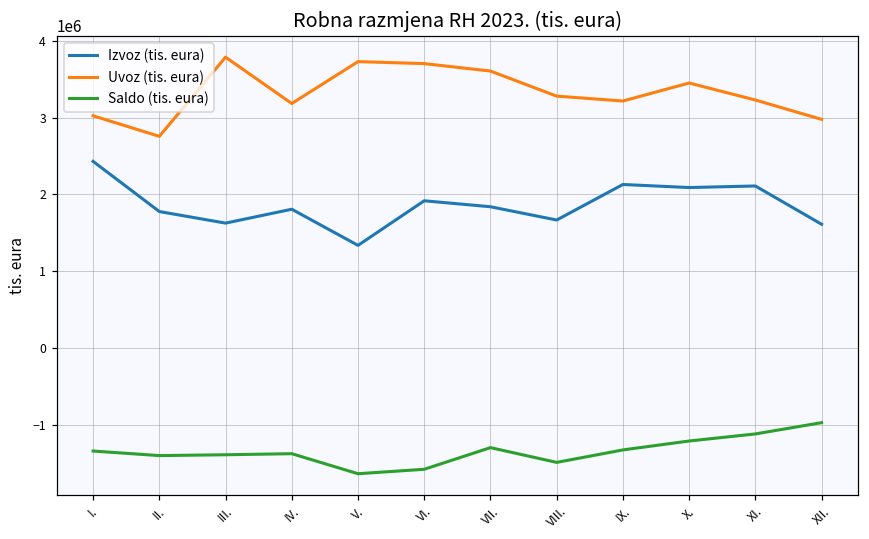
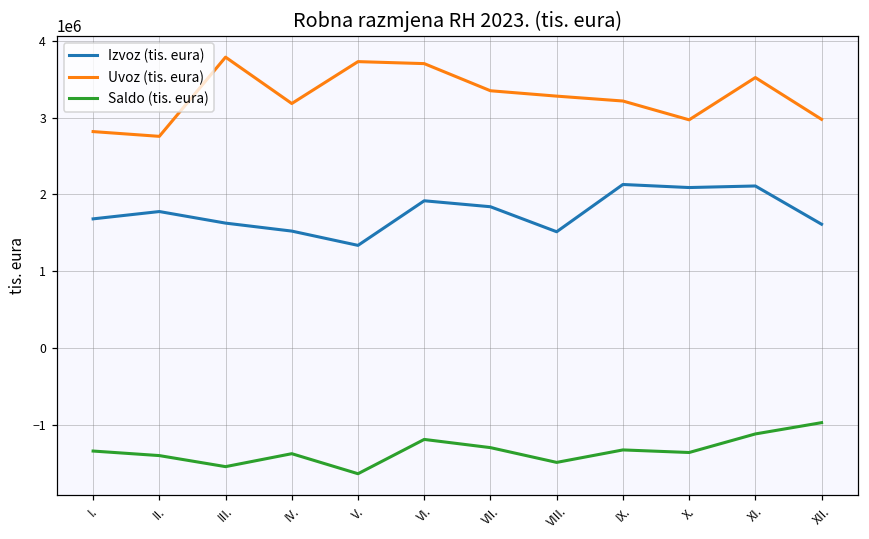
  {
    "Izvoz (tis. eura)": {
-     "I.": 2400000,
+     "I.": 1700000,
      "II.": 1800000,
      "III.": 1600000,
-     "IV.": 1800000,
+     "IV.": 1500000,
      "V.": 1300000,
      "VI.": 1900000,
      "VII.": 1800000,
-     "VIII.": 1700000,
+     "VIII.": 1500000,
      "IX.": 2100000,
      "X.": 2100000,
      "XI.": 2100000,
      "XII.": 1600000
    },
    "Uvoz (tis. eura)": {
-     "I.": 3000000,
+     "I.": 2800000,
      "II.": 2800000,
      "III.": 3800000,
      "IV.": 3200000,
      "V.": 3700000,
      "VI.": 3700000,
-     "VII.": 3600000,
+     "VII.": 3300000,
      "VIII.": 3300000,
      "IX.": 3200000,
-     "X.": 3500000,
-     "XI.": 3200000,
+     "X.": 3000000,
+     "XI.": 3500000,
      "XII.": 3000000
    },
    "Saldo (tis. eura)": {
      "I.": -1300000,
      "II.": -1400000,
-     "III.": -1400000,
+     "III.": -1500000,
      "IV.": -1400000,
      "V.": -1600000,
-     "VI.": -1600000,
+     "VI.": -1200000,
      "VII.": -1300000,
      "VIII.": -1500000,
      "IX.": -1300000,
-     "X.": -1200000,
+     "X.": -1400000,
      "XI.": -1100000,
      "XII.": -1000000
    }
  }
